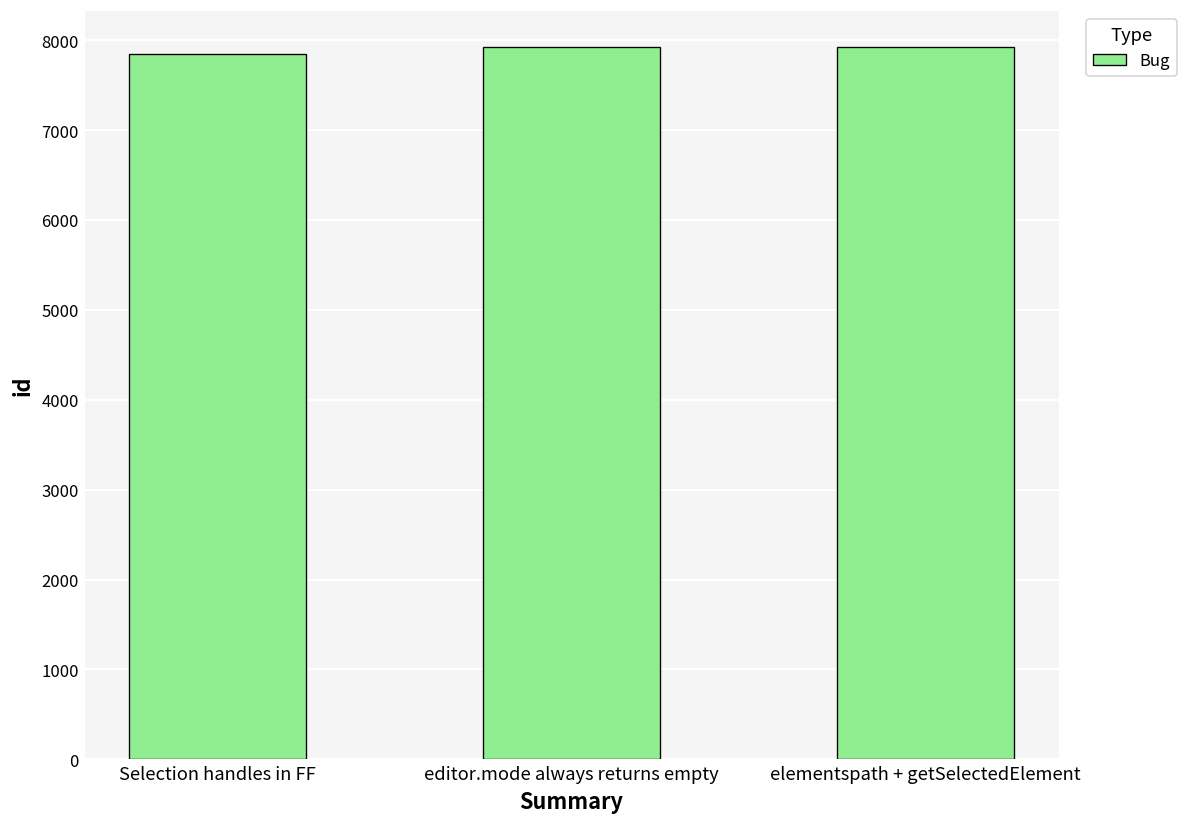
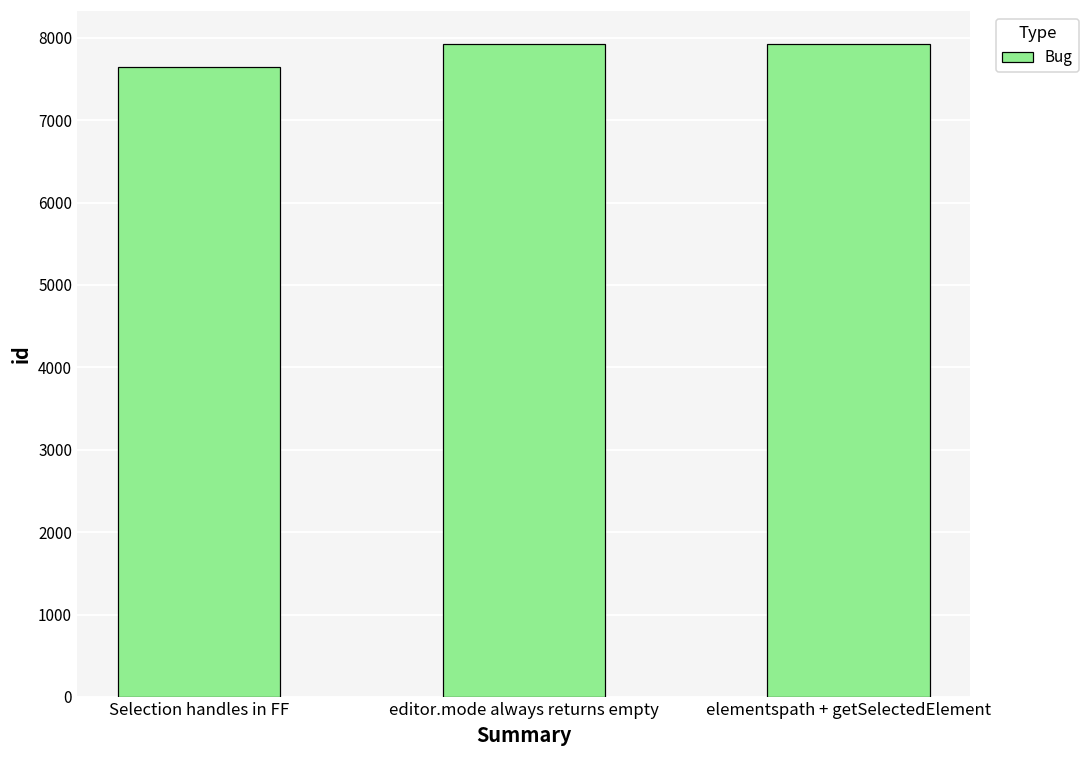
  {
-   "Selection handles in FF": 7800,
+   "Selection handles in FF": 7600,
    "editor.mode always returns empty": 7900,
    "elementspath + getSelectedElement": 7900
  }
